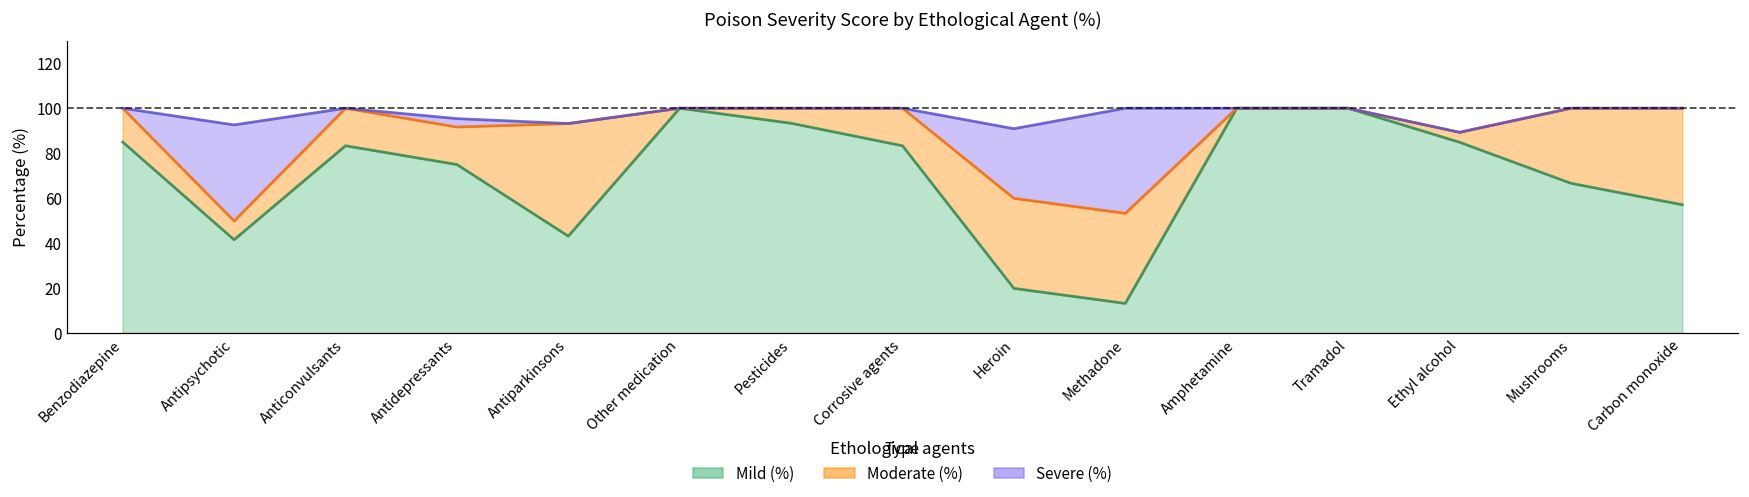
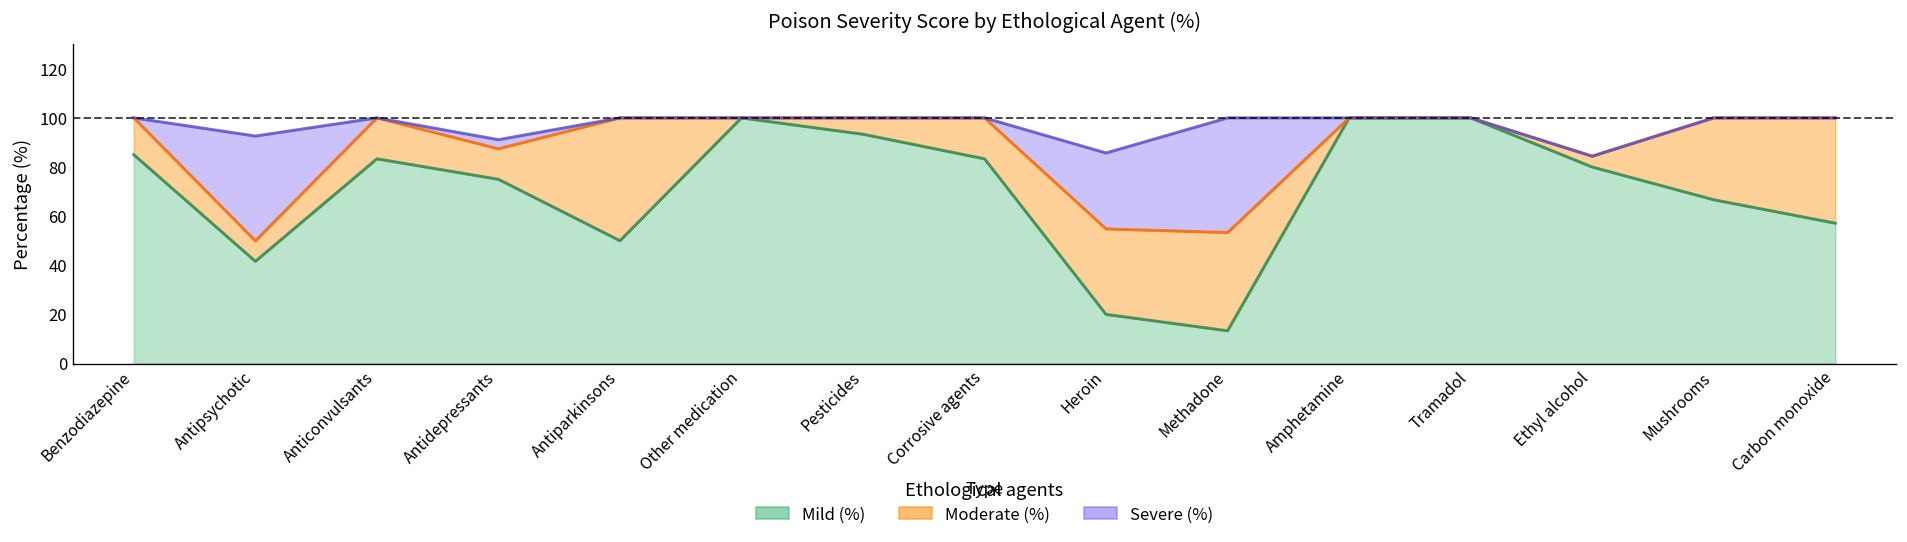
  {
    "Mild (%)": {
      "Benzodiazepine": 85,
      "Antipsychotic": 42,
      "Anticonvulsants": 83,
      "Antidepressants": 75,
-     "Antiparkinsons": 43,
+     "Antiparkinsons": 50,
      "Pesticides": 93,
      "Corrosive agents": 83,
      "Heroin": 20,
      "Methadone": 13,
-     "Ethyl alcohol": 85,
+     "Ethyl alcohol": 80,
      "Mushrooms": 67,
      "Carbon monoxide": 57
    },
    "Moderate (%)": {
      "Antipsychotic": 8,
-     "Antidepressants": 17,
-     "Heroin": 40,
+     "Antidepressants": 12,
+     "Heroin": 35,
      "Methadone": 40
    },
    "Severe (%)": {
      "Antipsychotic": 43,
      "Antidepressants": 4,
      "Heroin": 31,
      "Methadone": 47
    }
  }
